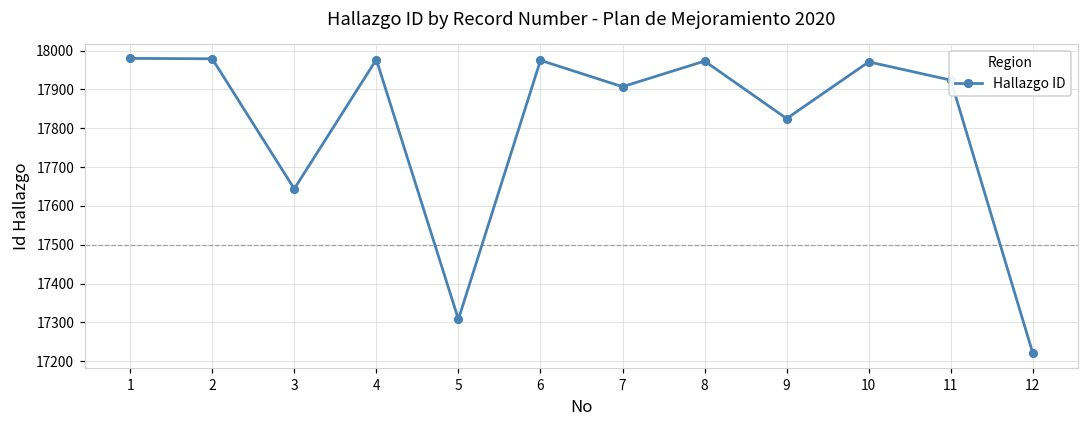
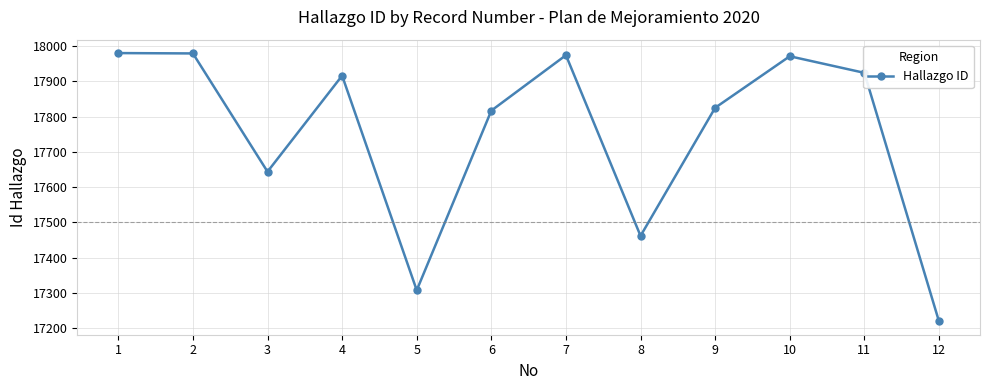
  {
    "1": 17980,
    "2": 17980,
    "3": 17640,
-   "4": 17980,
+   "4": 17920,
    "5": 17310,
-   "6": 17980,
-   "7": 17910,
-   "8": 17970,
+   "6": 17820,
+   "7": 17970,
+   "8": 17460,
    "9": 17830,
    "10": 17970,
    "12": 17220
  }
